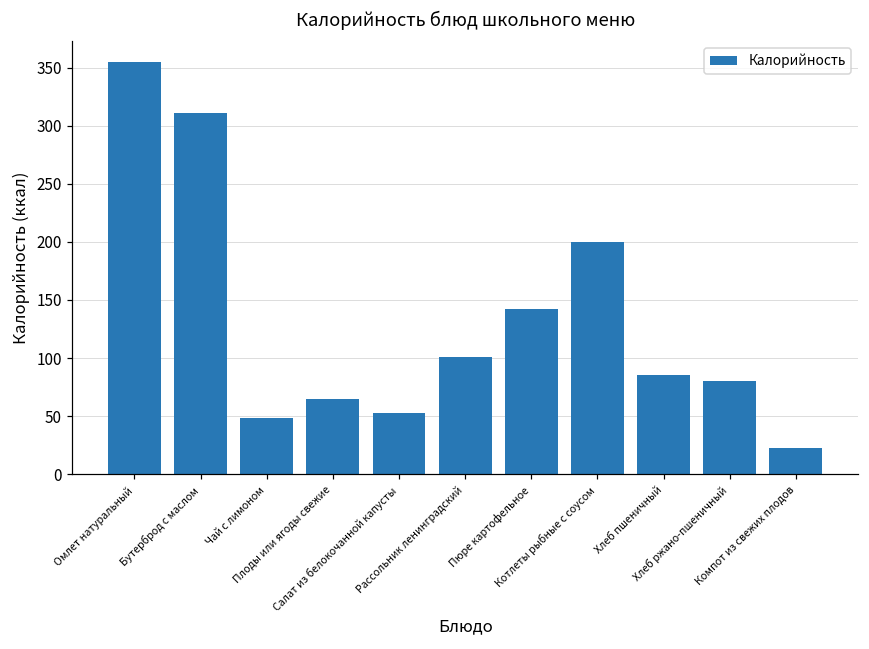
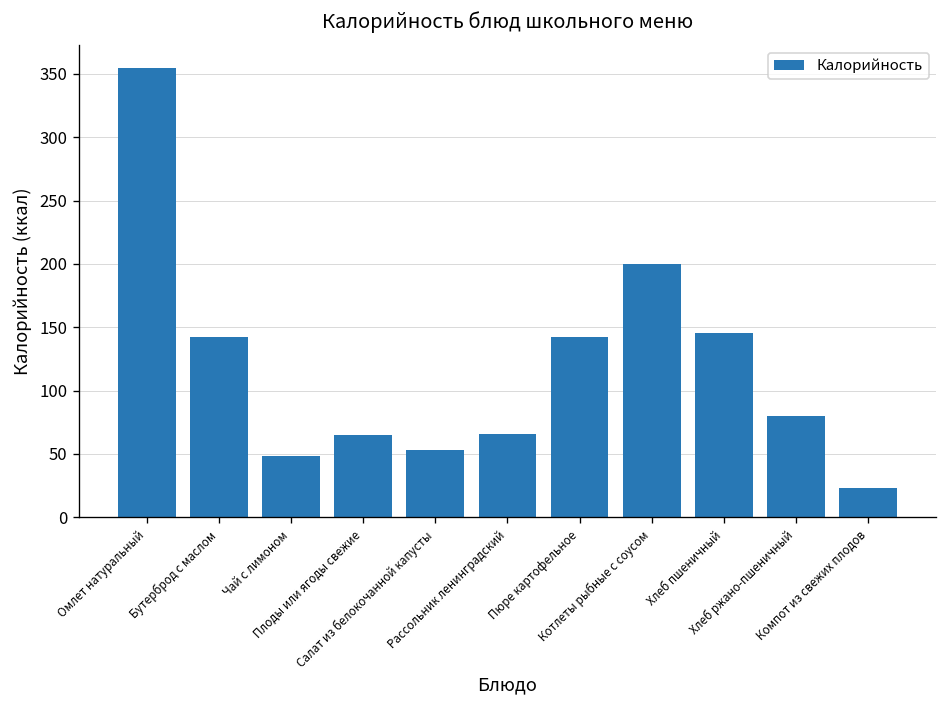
  {
    "Омлет натуральный": 355,
-   "Бутерброд с маслом": 311,
+   "Бутерброд с маслом": 142,
    "Чай с лимоном": 48,
    "Плоды или ягоды свежие": 65,
    "Салат из белокочанной капусты": 53,
-   "Рассольник ленинградский": 101,
+   "Рассольник ленинградский": 65,
    "Пюре картофельное": 142,
    "Котлеты рыбные с соусом": 200,
-   "Хлеб пшеничный": 85,
+   "Хлеб пшеничный": 145,
    "Хлеб ржано-пшеничный": 80,
    "Компот из свежих плодов": 23
  }
